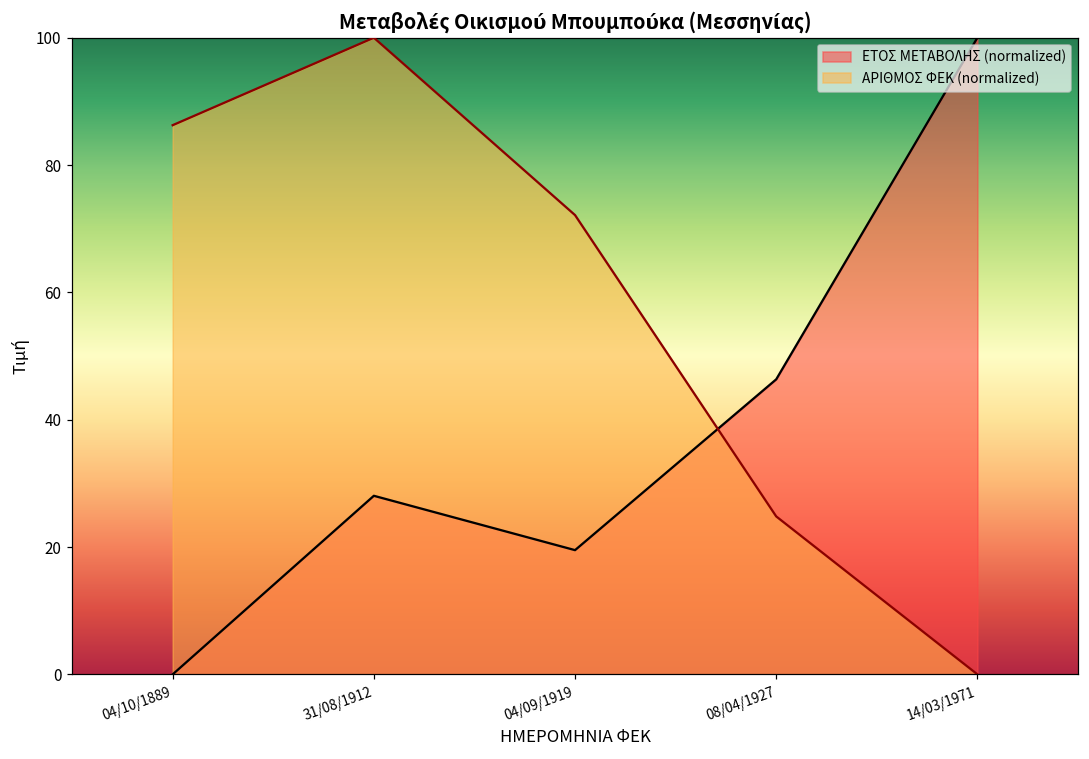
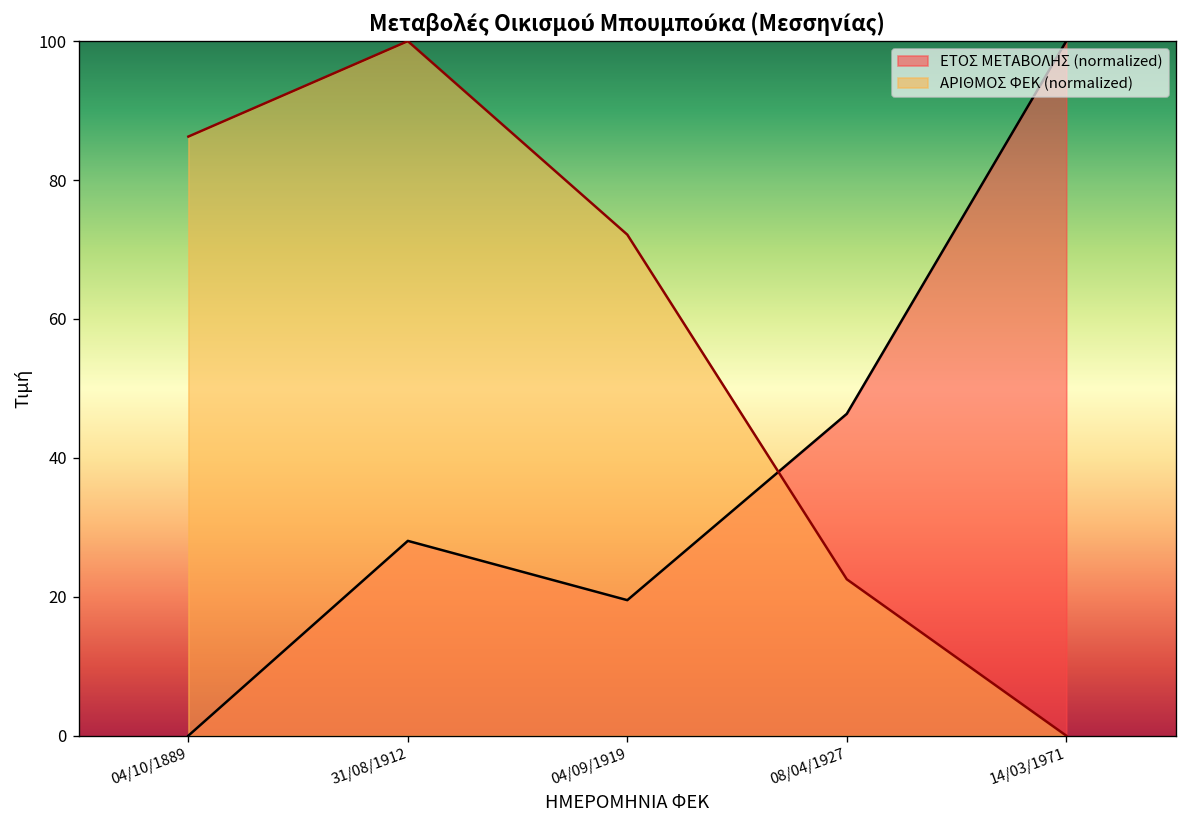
  {
    "ΕΤΟΣ ΜΕΤΑΒΟΛΗΣ (normalized)": {
      "04/10/1889": 0,
      "31/08/1912": 28,
      "04/09/1919": 20,
      "08/04/1927": 46,
      "14/03/1971": 100
    },
    "ΑΡΙΘΜΟΣ ΦΕΚ (normalized)": {
      "04/10/1889": 86,
      "31/08/1912": 100,
      "04/09/1919": 72,
-     "08/04/1927": 25,
+     "08/04/1927": 23,
      "14/03/1971": 0
    }
  }
